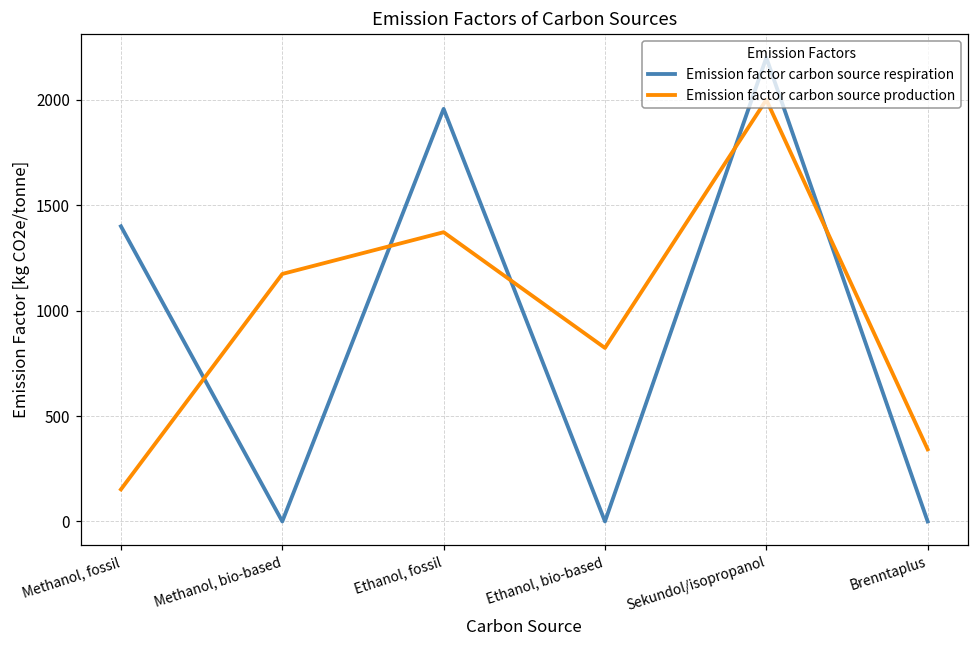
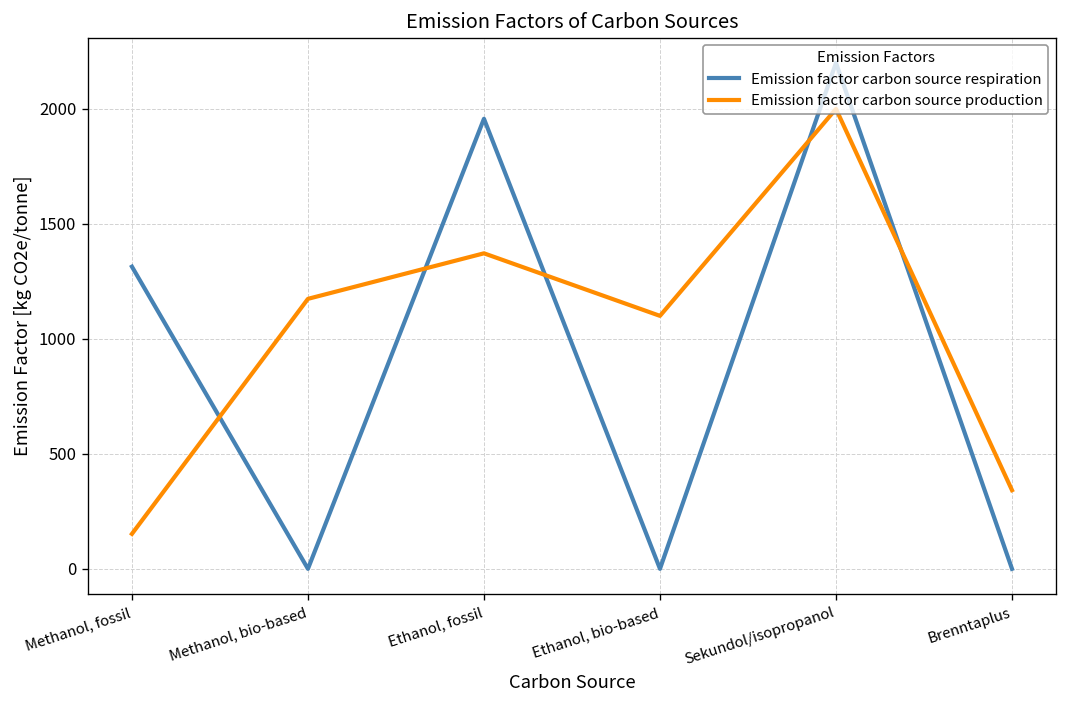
  {
    "Emission factor carbon source respiration": {
-     "Methanol, fossil": 1400,
+     "Methanol, fossil": 1310,
      "Methanol, bio-based": 0,
      "Ethanol, fossil": 1960,
      "Ethanol, bio-based": 0,
      "Brenntaplus": 0
    },
    "Emission factor carbon source production": {
      "Methanol, fossil": 150,
      "Methanol, bio-based": 1170,
      "Ethanol, fossil": 1370,
-     "Ethanol, bio-based": 820,
+     "Ethanol, bio-based": 1100,
      "Brenntaplus": 340
    }
  }
